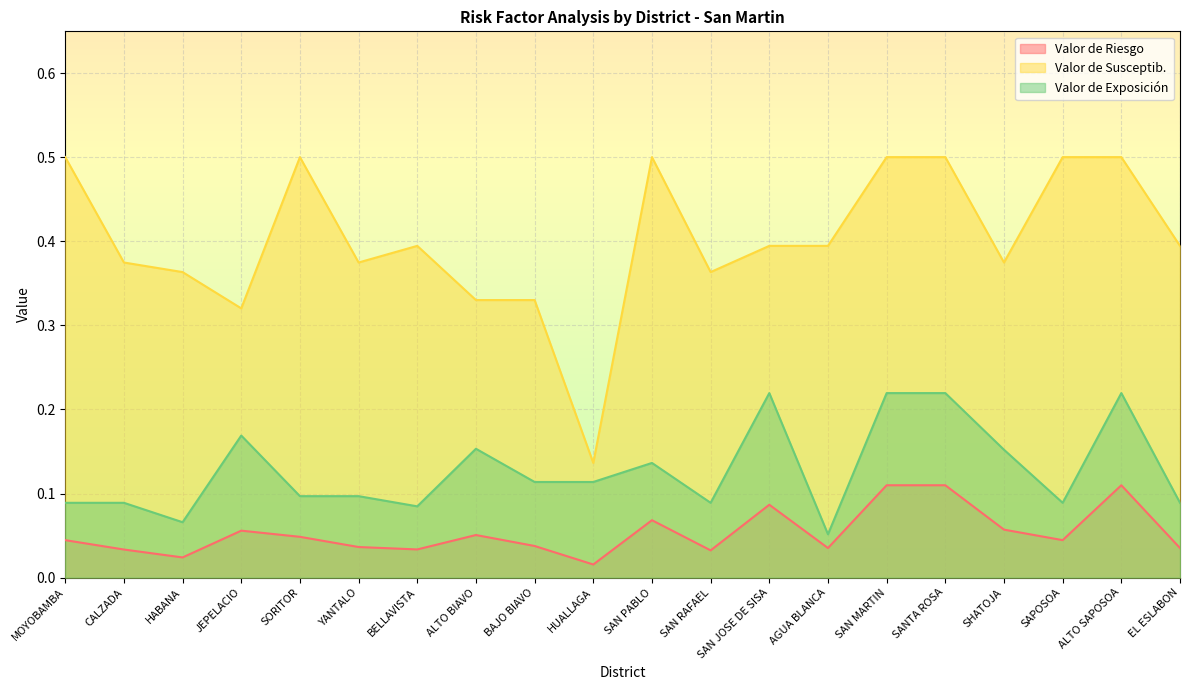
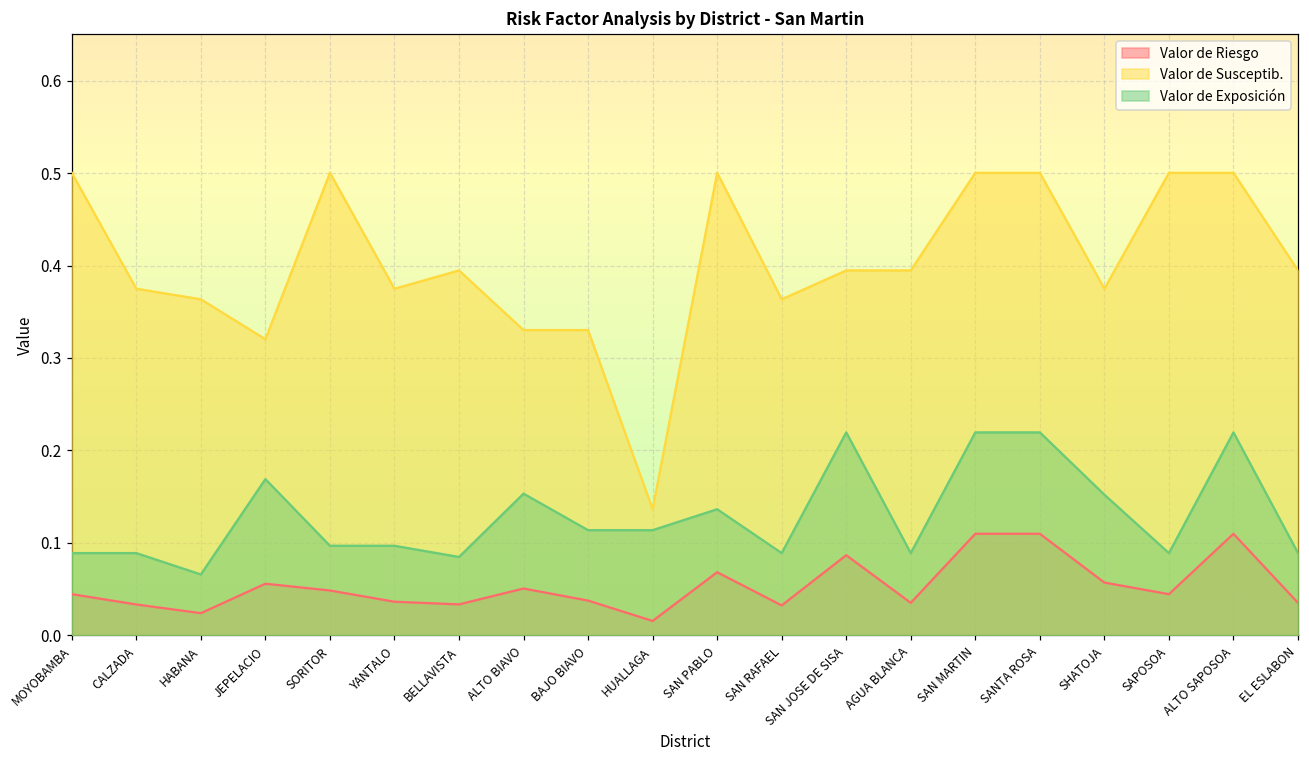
  {
    "Valor de Riesgo": {
      "MOYOBAMBA": 0.04,
      "CALZADA": 0.03,
      "HABANA": 0.02,
      "JEPELACIO": 0.06,
      "SORITOR": 0.05,
      "YANTALO": 0.04,
      "BELLAVISTA": 0.03,
      "ALTO BIAVO": 0.05,
      "BAJO BIAVO": 0.04,
      "HUALLAGA": 0.02,
      "SAN PABLO": 0.07,
      "SAN RAFAEL": 0.03,
      "SAN JOSE DE SISA": 0.09,
      "AGUA BLANCA": 0.04,
      "SAN MARTIN": 0.11,
      "SANTA ROSA": 0.11,
      "SHATOJA": 0.06,
      "SAPOSOA": 0.04,
      "ALTO SAPOSOA": 0.11,
      "EL ESLABON": 0.04
    },
    "Valor de Susceptib.": {
      "MOYOBAMBA": 0.50,
      "CALZADA": 0.37,
      "HABANA": 0.36,
      "JEPELACIO": 0.32,
      "SORITOR": 0.50,
      "YANTALO": 0.37,
      "BELLAVISTA": 0.39,
      "ALTO BIAVO": 0.33,
      "BAJO BIAVO": 0.33,
      "HUALLAGA": 0.14,
      "SAN PABLO": 0.50,
      "SAN RAFAEL": 0.36,
      "SAN JOSE DE SISA": 0.39,
      "AGUA BLANCA": 0.39,
      "SAN MARTIN": 0.50,
      "SANTA ROSA": 0.50,
      "SHATOJA": 0.37,
      "SAPOSOA": 0.50,
      "ALTO SAPOSOA": 0.50,
      "EL ESLABON": 0.39
    },
    "Valor de Exposición": {
      "MOYOBAMBA": 0.09,
      "CALZADA": 0.09,
      "HABANA": 0.07,
      "JEPELACIO": 0.17,
      "SORITOR": 0.10,
      "YANTALO": 0.10,
      "BELLAVISTA": 0.08,
      "ALTO BIAVO": 0.15,
      "BAJO BIAVO": 0.11,
      "HUALLAGA": 0.11,
      "SAN PABLO": 0.14,
      "SAN RAFAEL": 0.09,
      "SAN JOSE DE SISA": 0.22,
-     "AGUA BLANCA": 0.05,
+     "AGUA BLANCA": 0.09,
      "SAN MARTIN": 0.22,
      "SANTA ROSA": 0.22,
      "SHATOJA": 0.15,
      "SAPOSOA": 0.09,
      "ALTO SAPOSOA": 0.22,
      "EL ESLABON": 0.09
    }
  }
